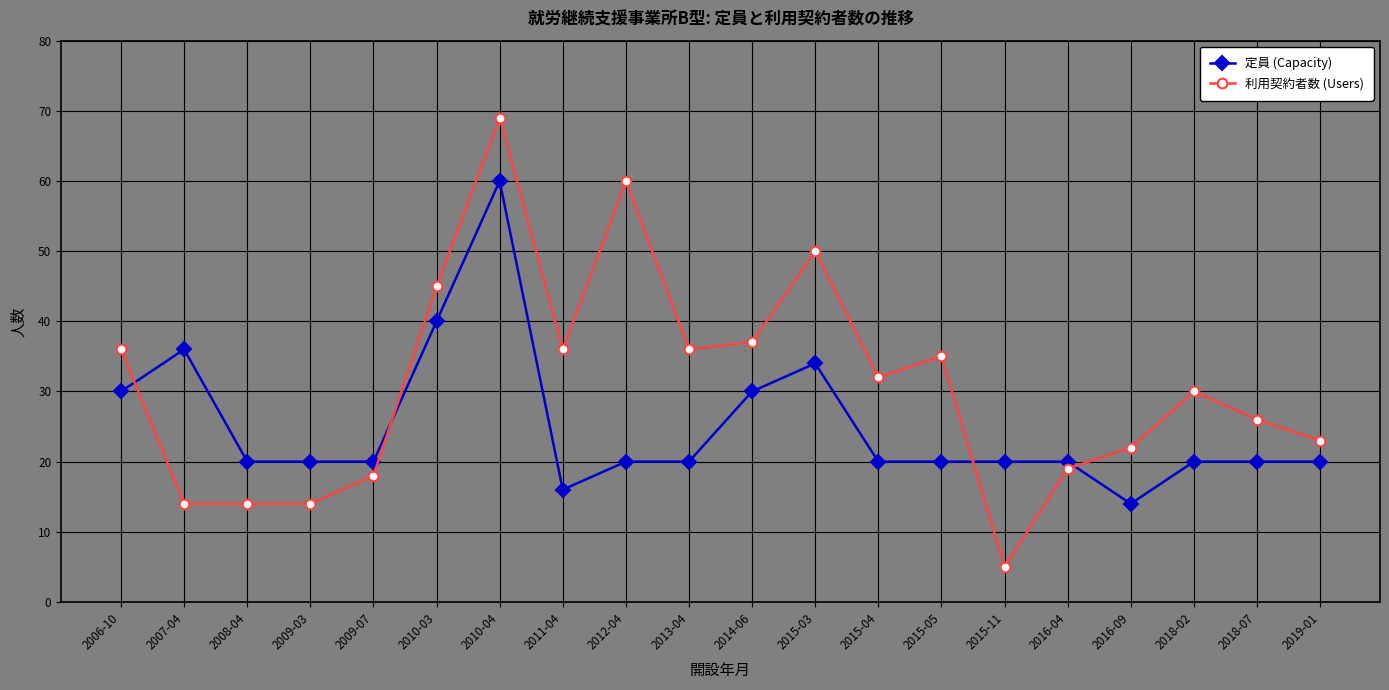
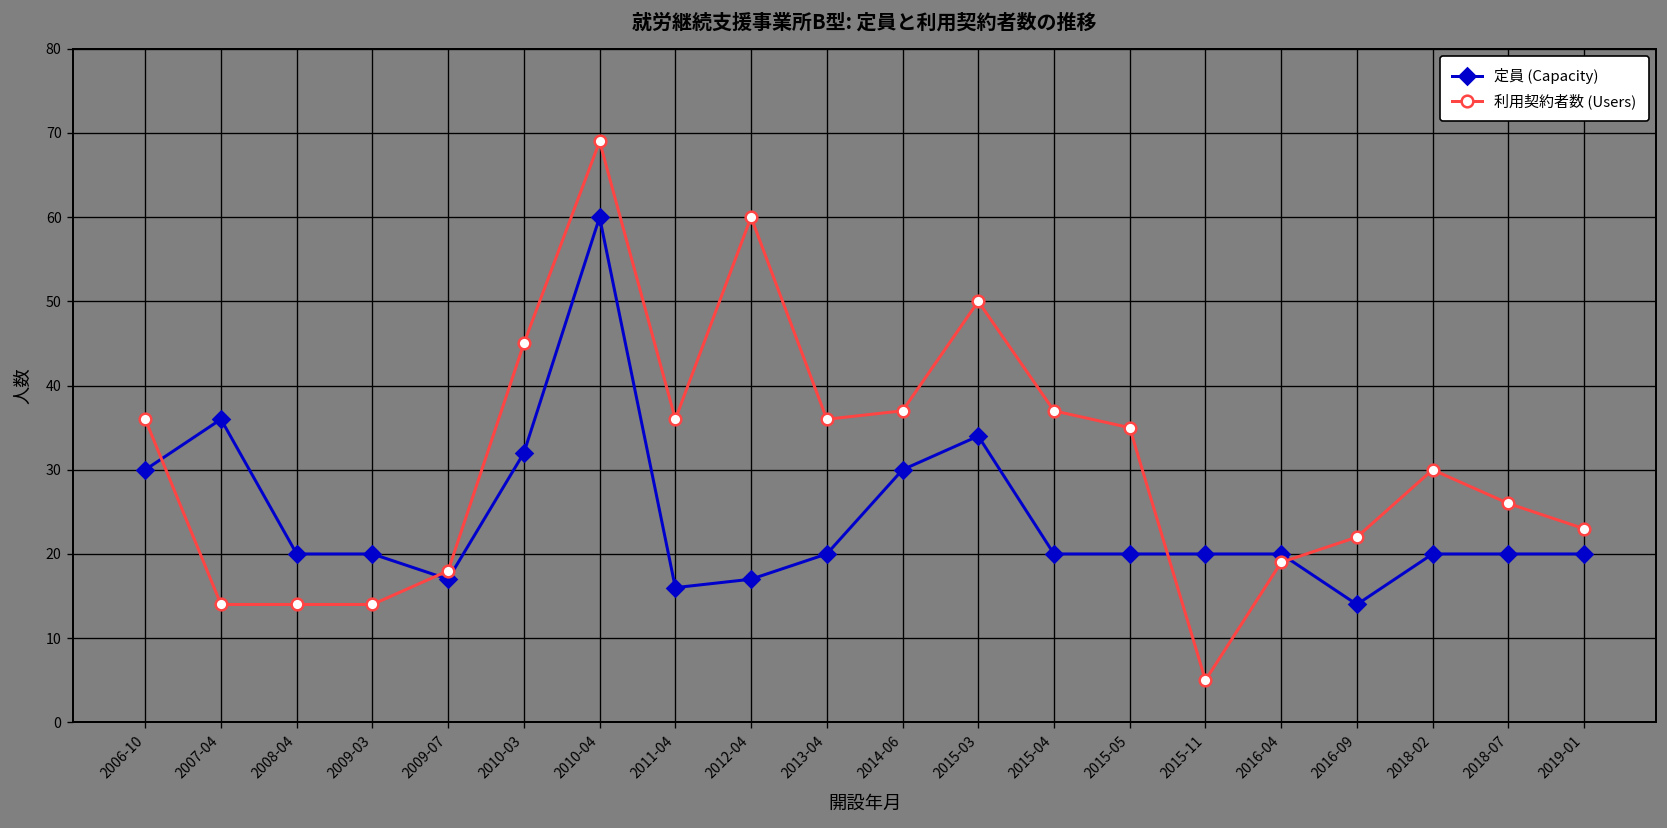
  {
    "定員 (Capacity)": {
      "2006-10": 30,
      "2007-04": 36,
      "2008-04": 20,
      "2009-03": 20,
-     "2009-07": 20,
-     "2010-03": 40,
+     "2009-07": 17,
+     "2010-03": 32,
      "2010-04": 60,
      "2011-04": 16,
-     "2012-04": 20,
+     "2012-04": 17,
      "2013-04": 20,
      "2014-06": 30,
      "2015-03": 34,
      "2015-04": 20,
      "2015-05": 20,
      "2015-11": 20,
      "2016-04": 20,
      "2016-09": 14,
      "2018-02": 20,
      "2018-07": 20,
      "2019-01": 20
    },
    "利用契約者数 (Users)": {
      "2006-10": 36,
      "2007-04": 14,
      "2008-04": 14,
      "2009-03": 14,
      "2009-07": 18,
      "2010-03": 45,
      "2010-04": 69,
      "2011-04": 36,
      "2012-04": 60,
      "2013-04": 36,
      "2014-06": 37,
      "2015-03": 50,
-     "2015-04": 32,
+     "2015-04": 37,
      "2015-05": 35,
      "2015-11": 5,
      "2016-04": 19,
      "2016-09": 22,
      "2018-02": 30,
      "2018-07": 26,
      "2019-01": 23
    }
  }
